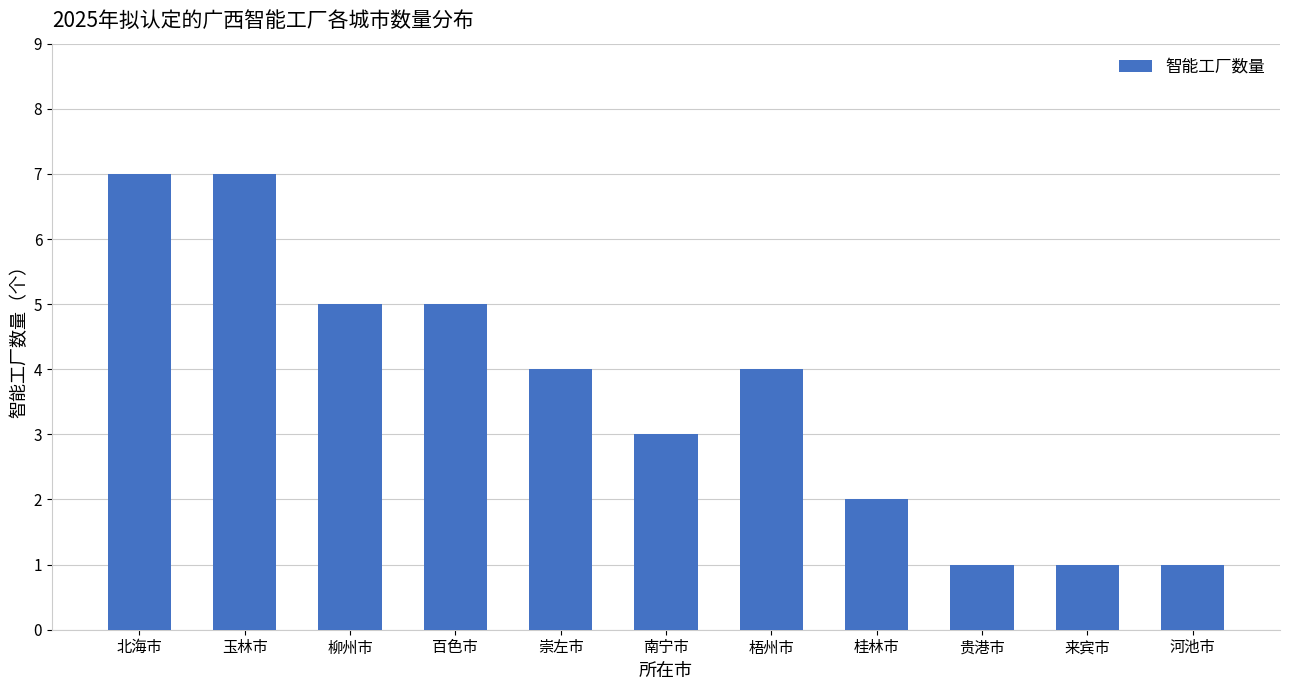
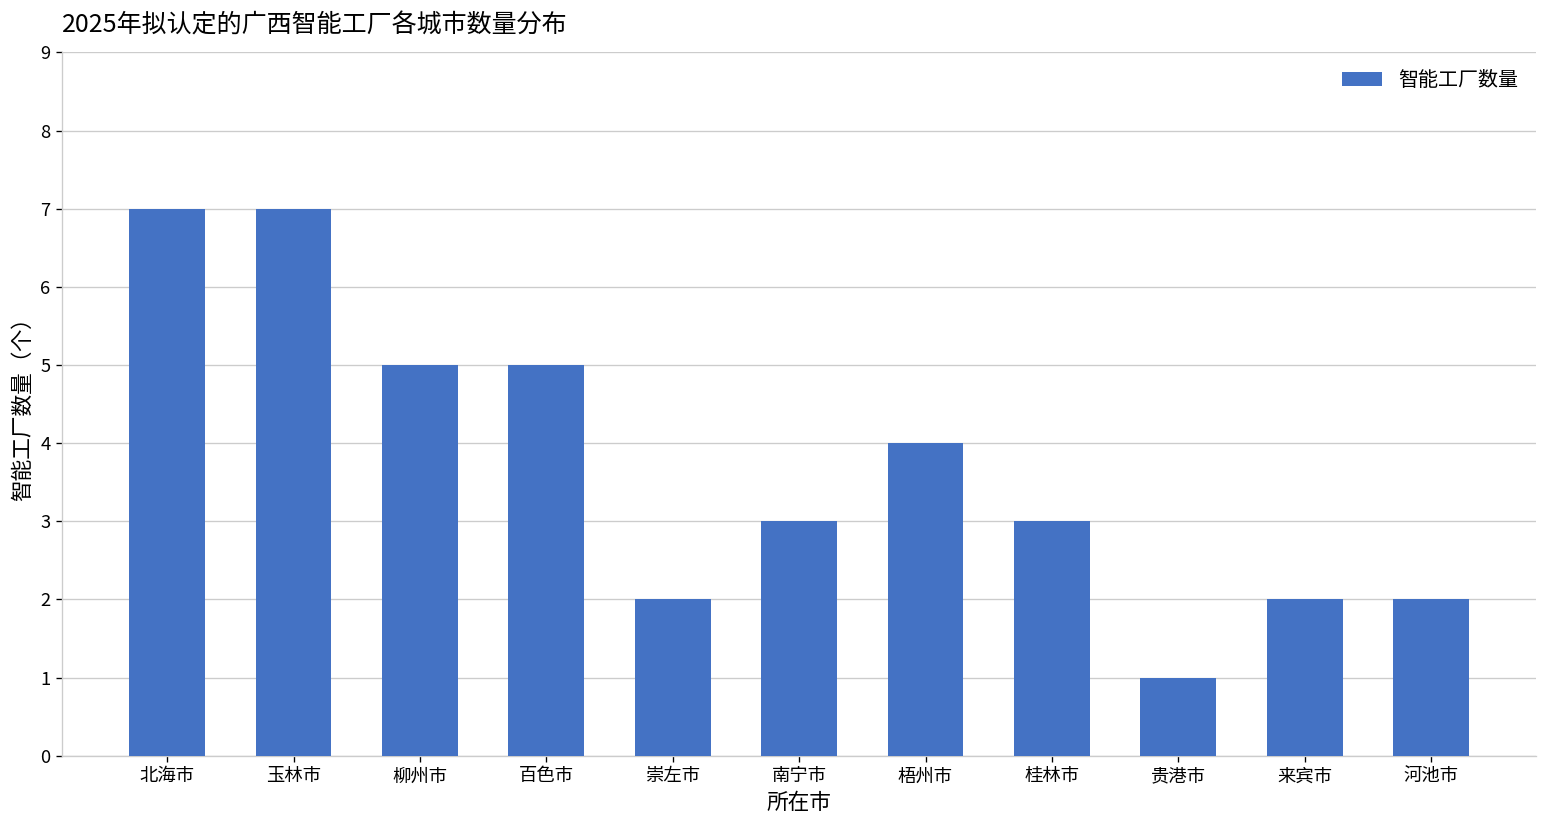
  {
    "北海市": 7,
    "玉林市": 7,
    "柳州市": 5,
    "百色市": 5,
-   "崇左市": 4,
+   "崇左市": 2,
    "南宁市": 3,
    "梧州市": 4,
-   "桂林市": 2,
+   "桂林市": 3,
    "贵港市": 1,
-   "来宾市": 1,
-   "河池市": 1
+   "来宾市": 2,
+   "河池市": 2
  }
